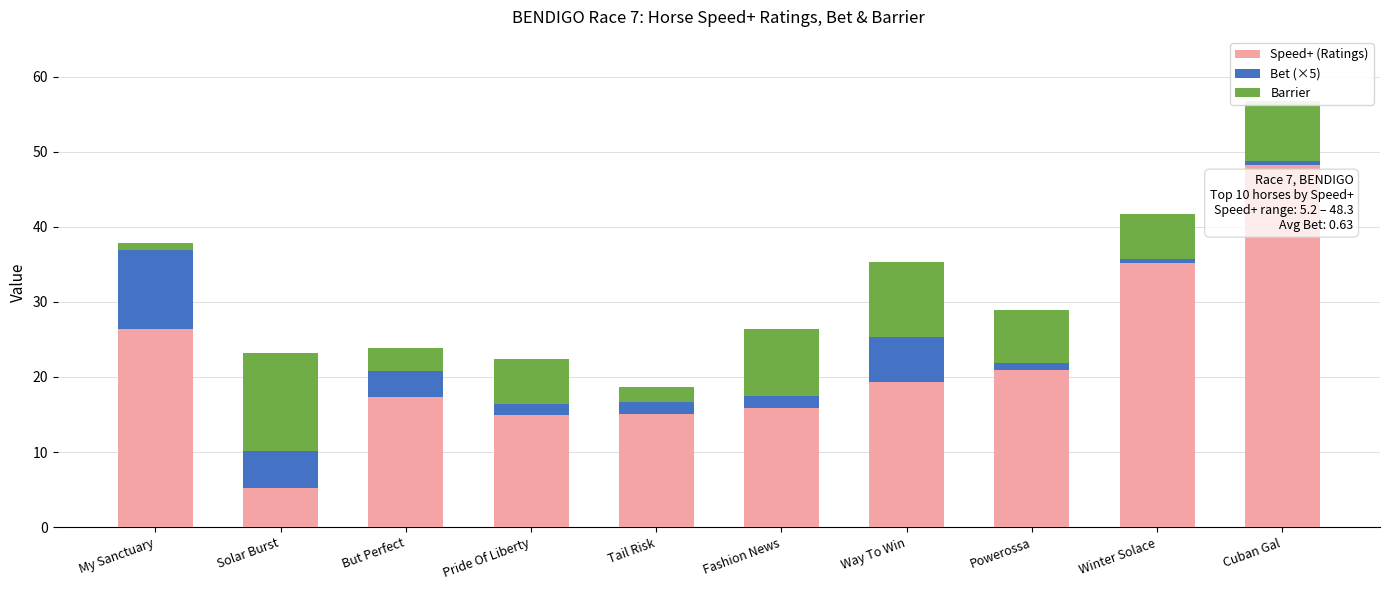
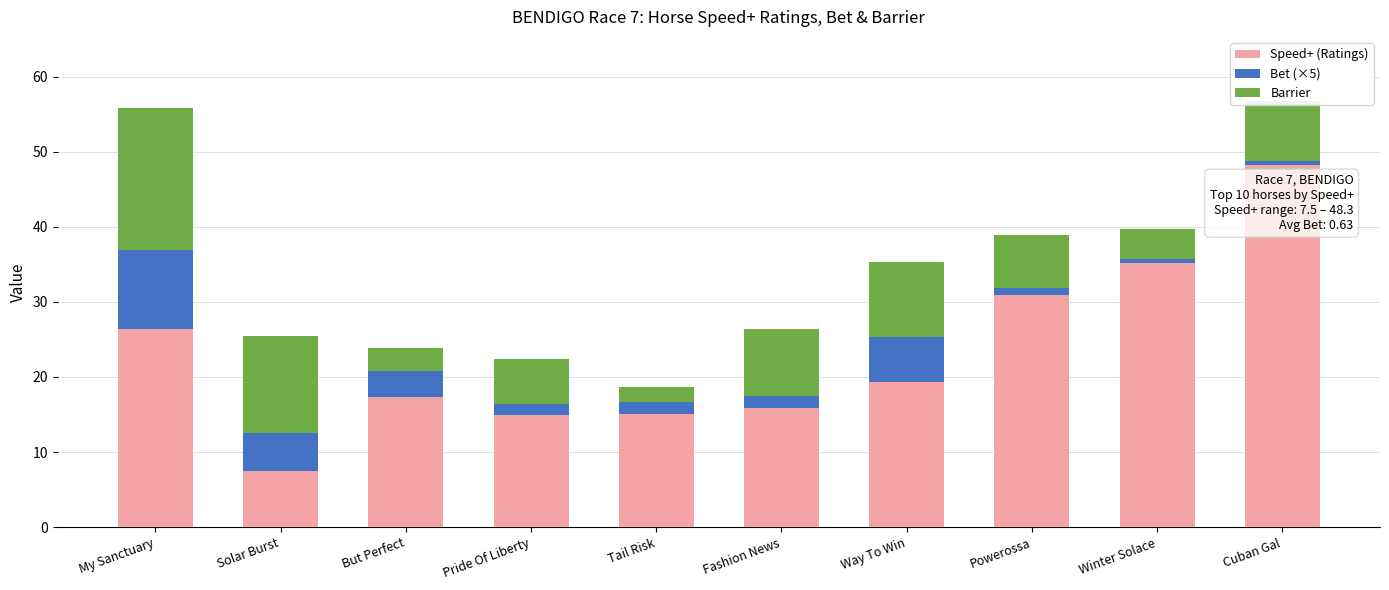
  {
    "Speed+ (Ratings)": {
-     "Solar Burst": 5.2,
-     "Powerossa": 21
+     "Solar Burst": 7.5,
+     "Powerossa": 31
    },
    "Bet (×5)": {
      "My Sanctuary": 11,
      "Solar Burst": 5,
      "But Perfect": 4,
      "Pride Of Liberty": 2,
      "Tail Risk": 2,
      "Fashion News": 2,
      "Way To Win": 6,
      "Powerossa": 1,
      "Winter Solace": 1,
      "Cuban Gal": 1
    },
    "Barrier": {
-     "My Sanctuary": 1,
+     "My Sanctuary": 19,
      "Solar Burst": 13,
      "But Perfect": 3,
      "Pride Of Liberty": 6,
      "Tail Risk": 2,
      "Fashion News": 9,
      "Way To Win": 10,
      "Powerossa": 7,
-     "Winter Solace": 6
+     "Winter Solace": 4
    }
  }
